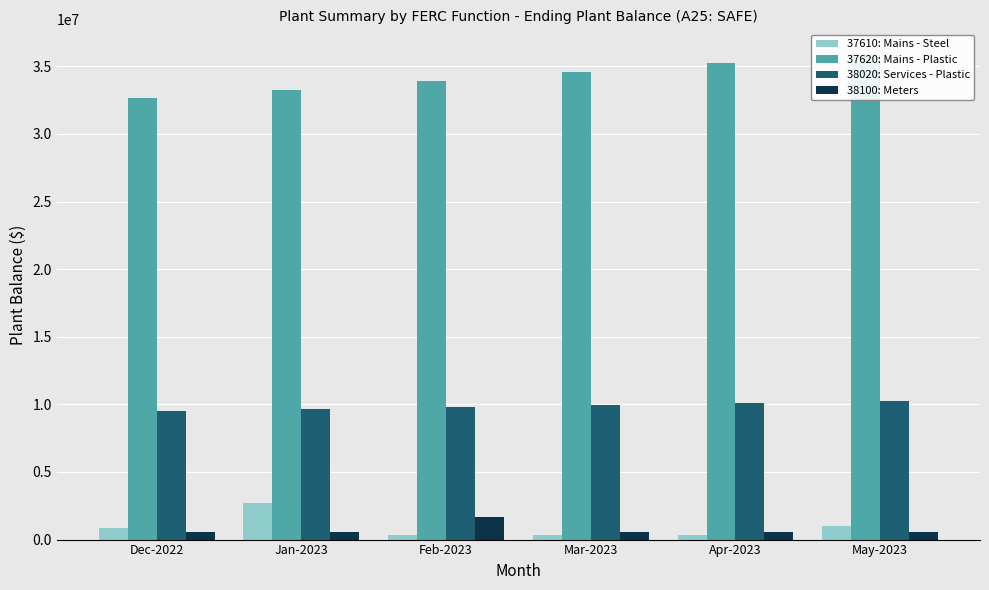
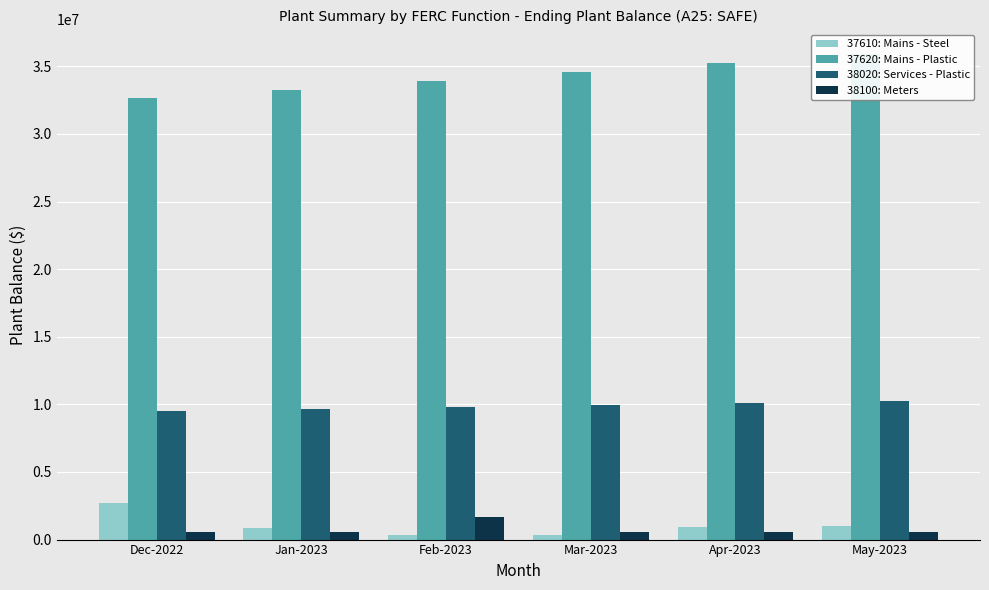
  {
    "37610: Mains - Steel": {
-     "Dec-2022": 900000,
-     "Jan-2023": 2700000,
+     "Dec-2022": 2700000,
+     "Jan-2023": 900000,
      "Feb-2023": 300000,
      "Mar-2023": 300000,
-     "Apr-2023": 400000,
+     "Apr-2023": 1000000,
      "May-2023": 1000000
    },
    "37620: Mains - Plastic": {
      "Dec-2022": 32700000,
      "Jan-2023": 33300000,
      "Feb-2023": 33900000,
      "Mar-2023": 34600000,
      "Apr-2023": 35300000
    },
    "38020: Services - Plastic": {
      "Dec-2022": 9500000,
      "Jan-2023": 9700000,
      "Feb-2023": 9800000,
      "Mar-2023": 10000000,
      "Apr-2023": 10100000,
      "May-2023": 10300000
    },
    "38100: Meters": {
      "Dec-2022": 500000,
      "Jan-2023": 500000,
      "Feb-2023": 1700000,
      "Mar-2023": 600000,
      "Apr-2023": 600000,
      "May-2023": 600000
    }
  }
